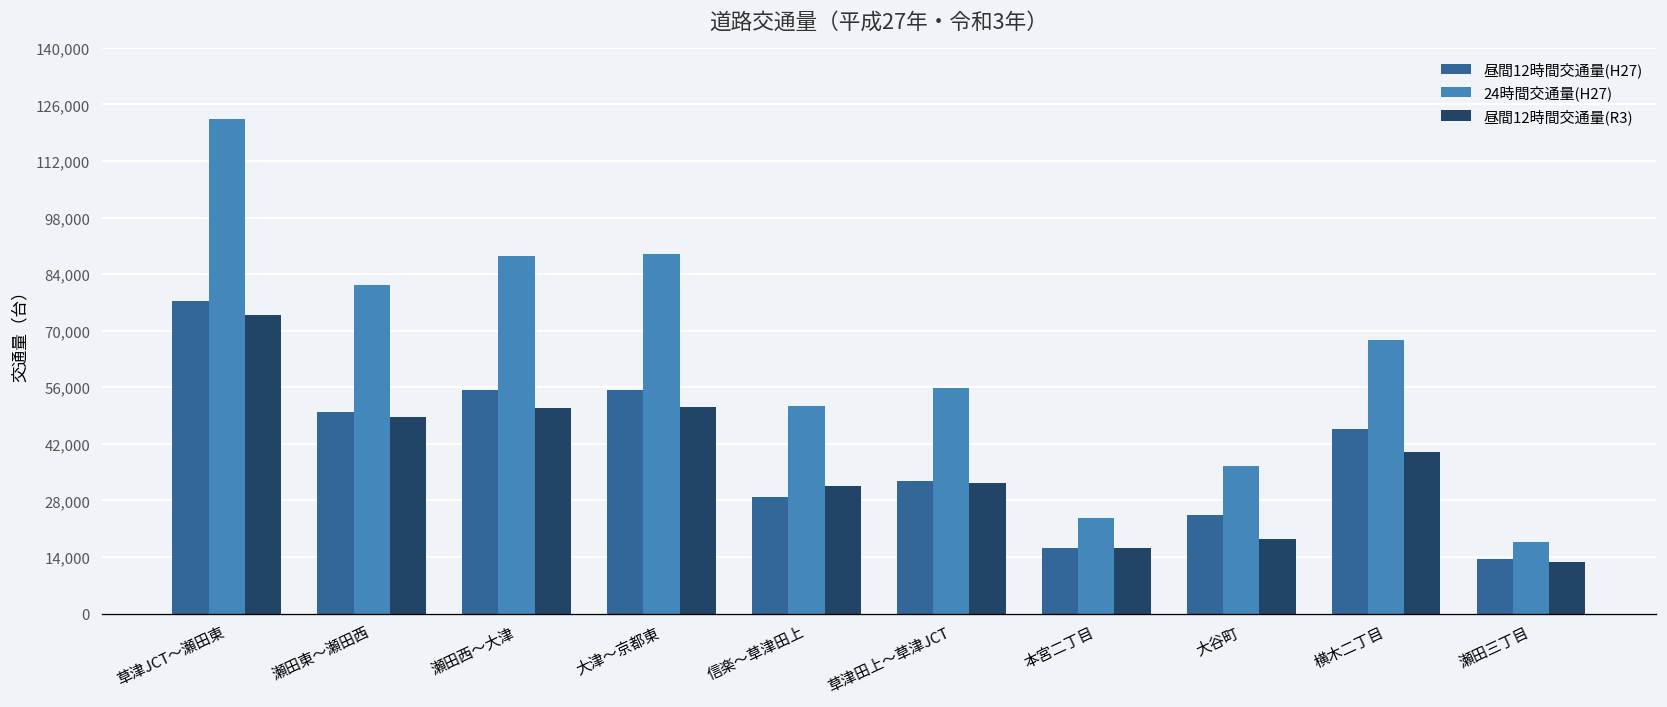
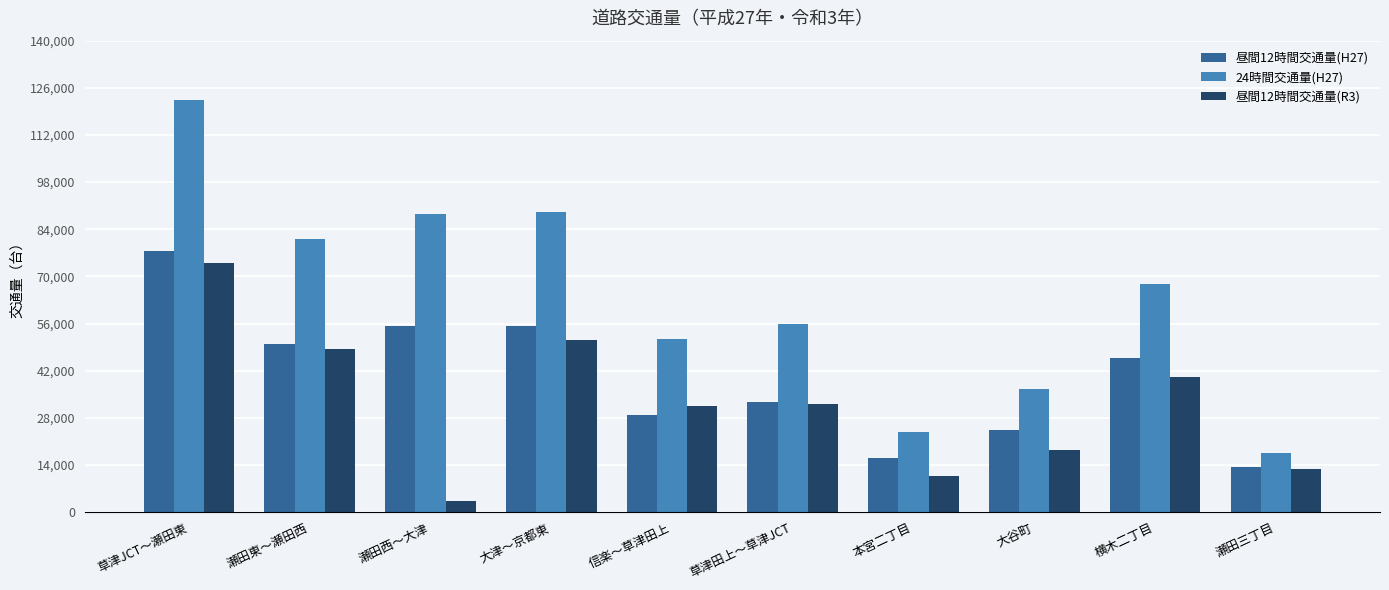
  {
    "昼間12時間交通量(R3)": {
      "草津JCT～瀬田東": "74,000",
      "瀬田東～瀬田西": "49,000",
-     "瀬田西～大津": "51,000",
+     "瀬田西～大津": "3,000",
      "大津～京都東": "51,000",
      "信楽～草津田上": "32,000",
      "草津田上～草津JCT": "32,000",
-     "本宮二丁目": "16,000",
+     "本宮二丁目": "11,000",
      "大谷町": "18,000",
      "横木二丁目": "40,000",
      "瀬田三丁目": "13,000"
    }
  }
